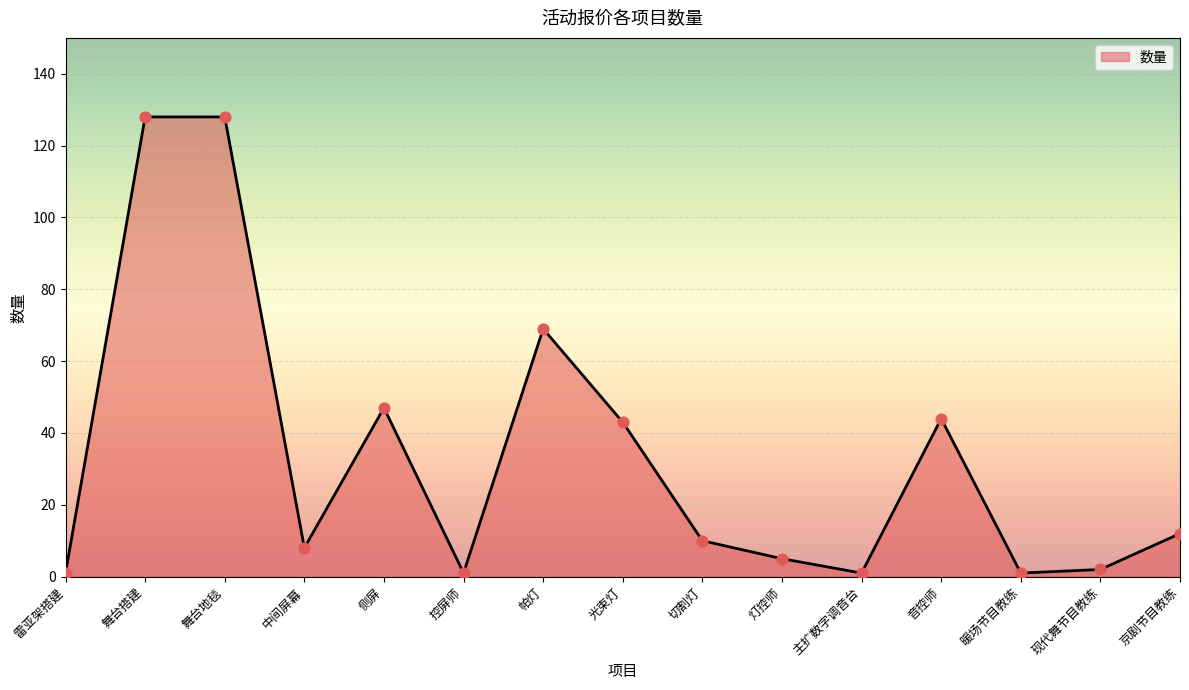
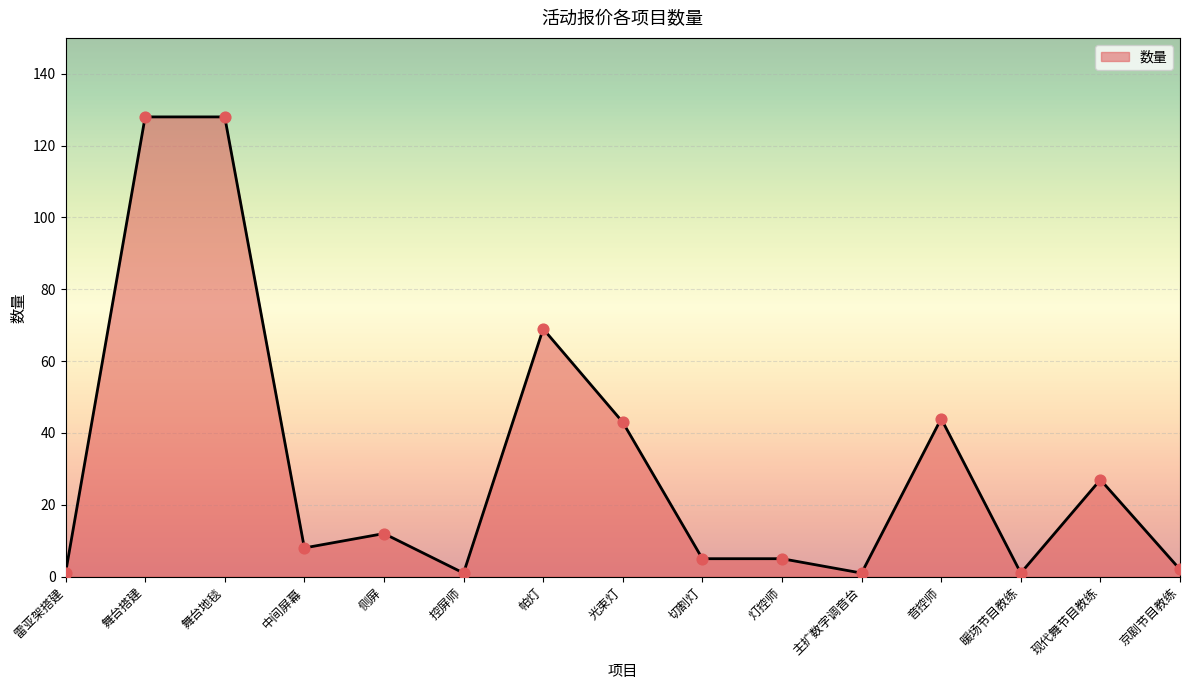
  {
    "雷亚架搭建": 1,
    "舞台搭建": 128,
    "舞台地毯": 128,
    "中间屏幕": 8,
-   "侧屏": 47,
+   "侧屏": 12,
    "控屏师": 1,
    "帕灯": 69,
    "光束灯": 43,
-   "切割灯": 10,
+   "切割灯": 5,
    "灯控师": 5,
    "主扩数字调音台": 1,
    "音控师": 44,
    "暖场节目教练": 1,
-   "现代舞节目教练": 2,
-   "京剧节目教练": 12
+   "现代舞节目教练": 27,
+   "京剧节目教练": 2
  }
